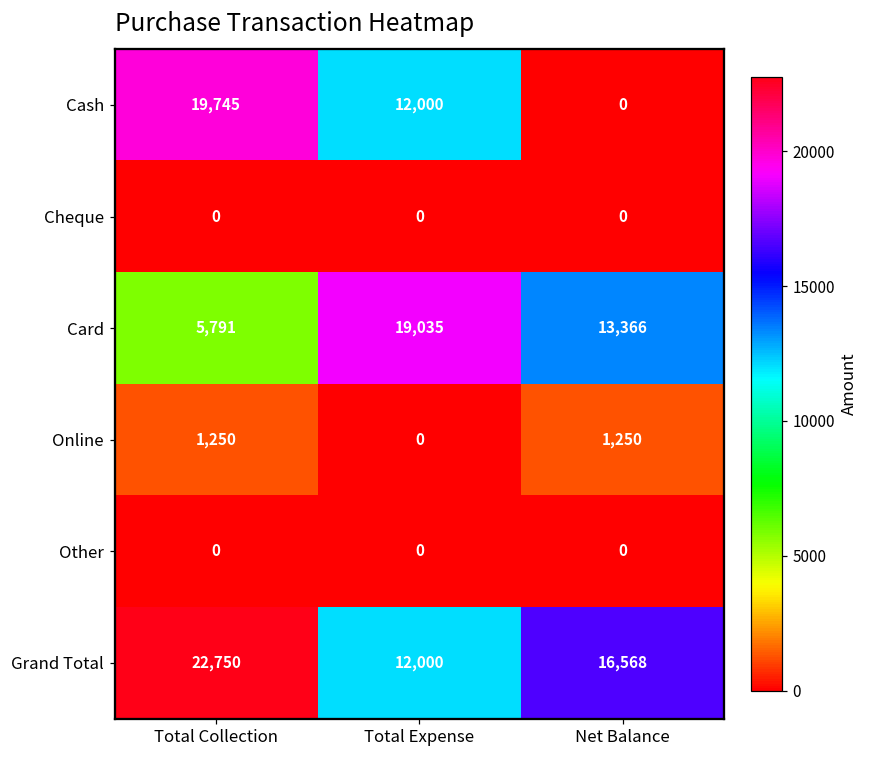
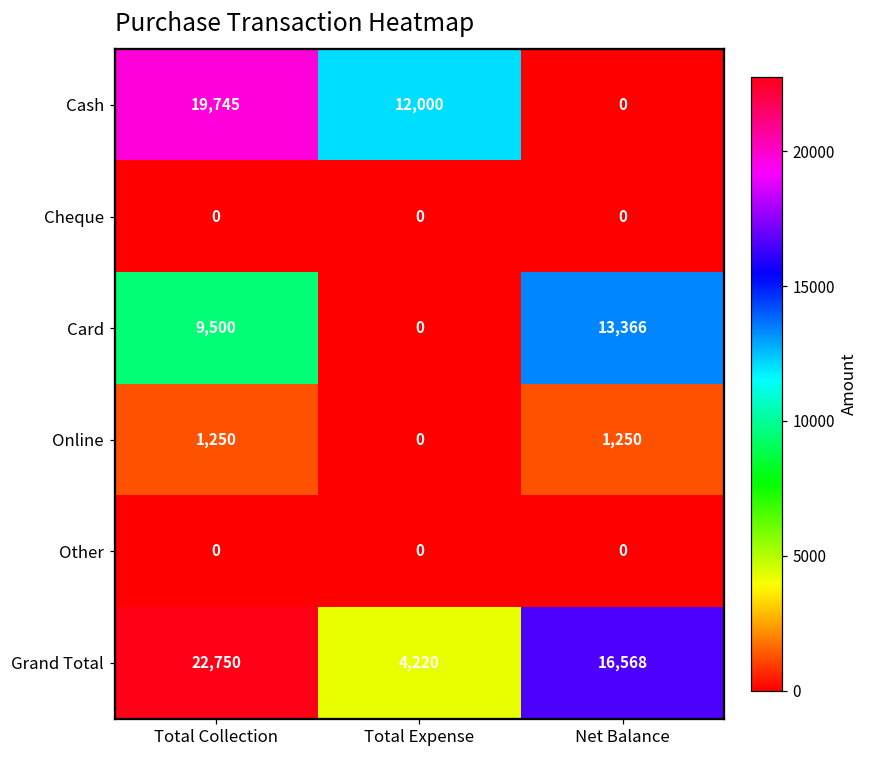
  {
    "Cash": {
      "Total Collection": "19,745",
      "Total Expense": "12,000",
      "Net Balance": "0"
    },
    "Cheque": {
      "Total Collection": "0",
      "Total Expense": "0",
      "Net Balance": "0"
    },
    "Card": {
-     "Total Collection": "5,791",
-     "Total Expense": "19,035",
+     "Total Collection": "9,500",
+     "Total Expense": "0",
      "Net Balance": "13,366"
    },
    "Online": {
      "Total Collection": "1,250",
      "Total Expense": "0",
      "Net Balance": "1,250"
    },
    "Other": {
      "Total Collection": "0",
      "Total Expense": "0",
      "Net Balance": "0"
    },
    "Grand Total": {
      "Total Collection": "22,750",
-     "Total Expense": "12,000",
+     "Total Expense": "4,220",
      "Net Balance": "16,568"
    }
  }
